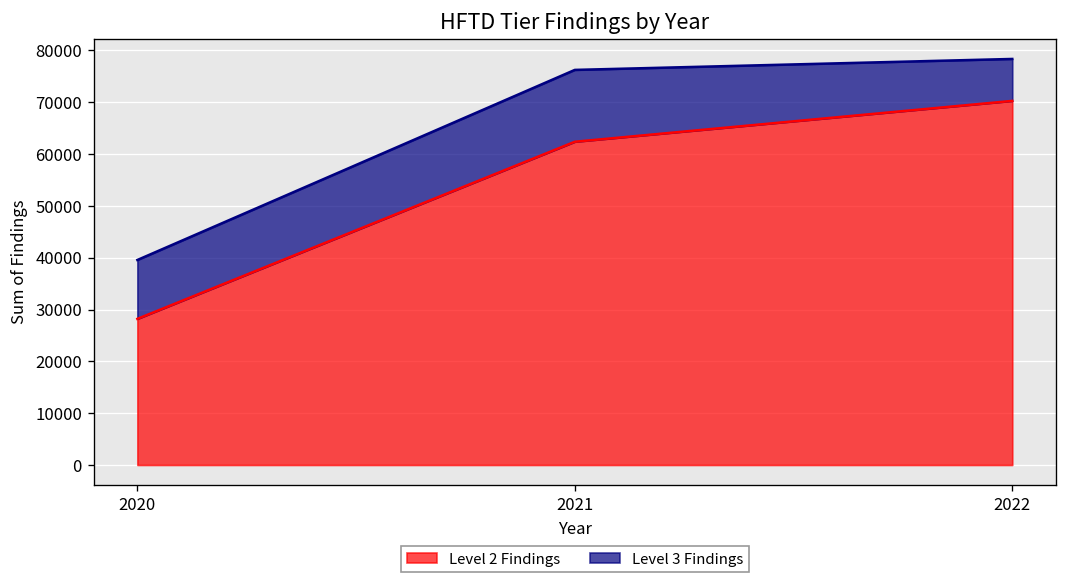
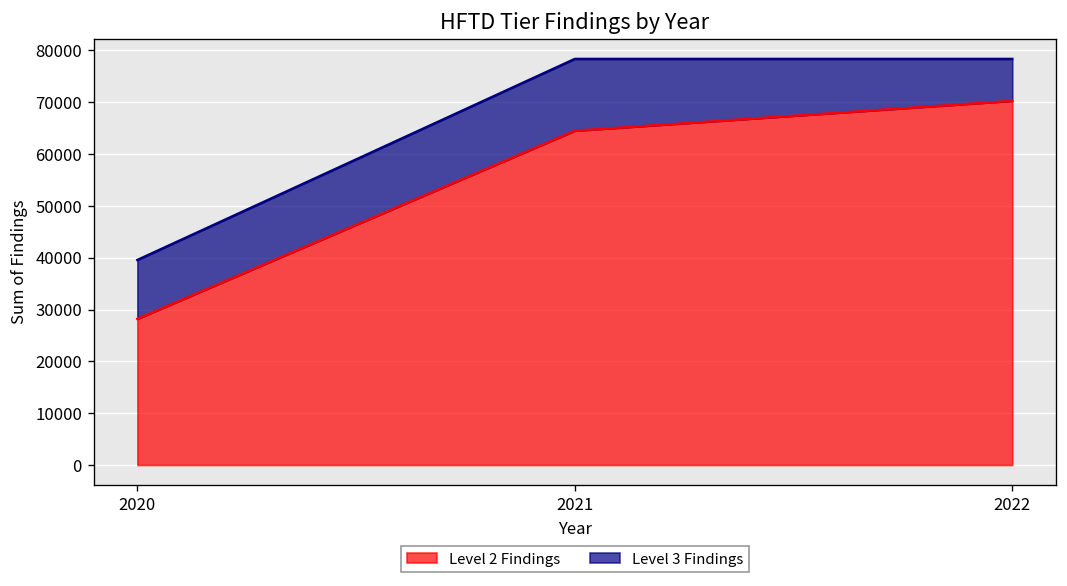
  {
    "Level 2 Findings": {
      "2020": 28000,
-     "2021": 62000,
+     "2021": 65000,
      "2022": 70000
    },
    "Level 3 Findings": {
      "2020": 11000,
      "2021": 14000,
      "2022": 8000
    }
  }
